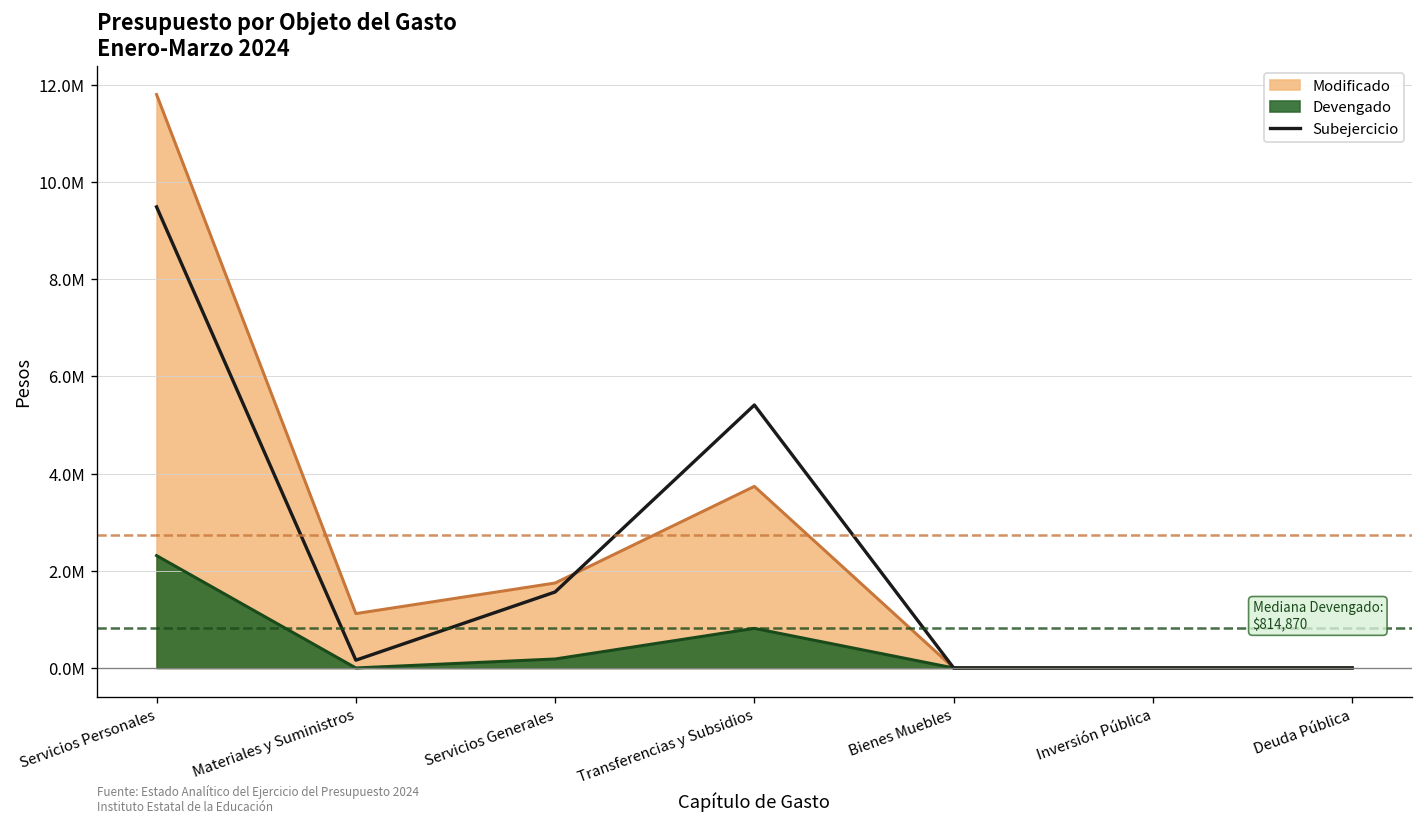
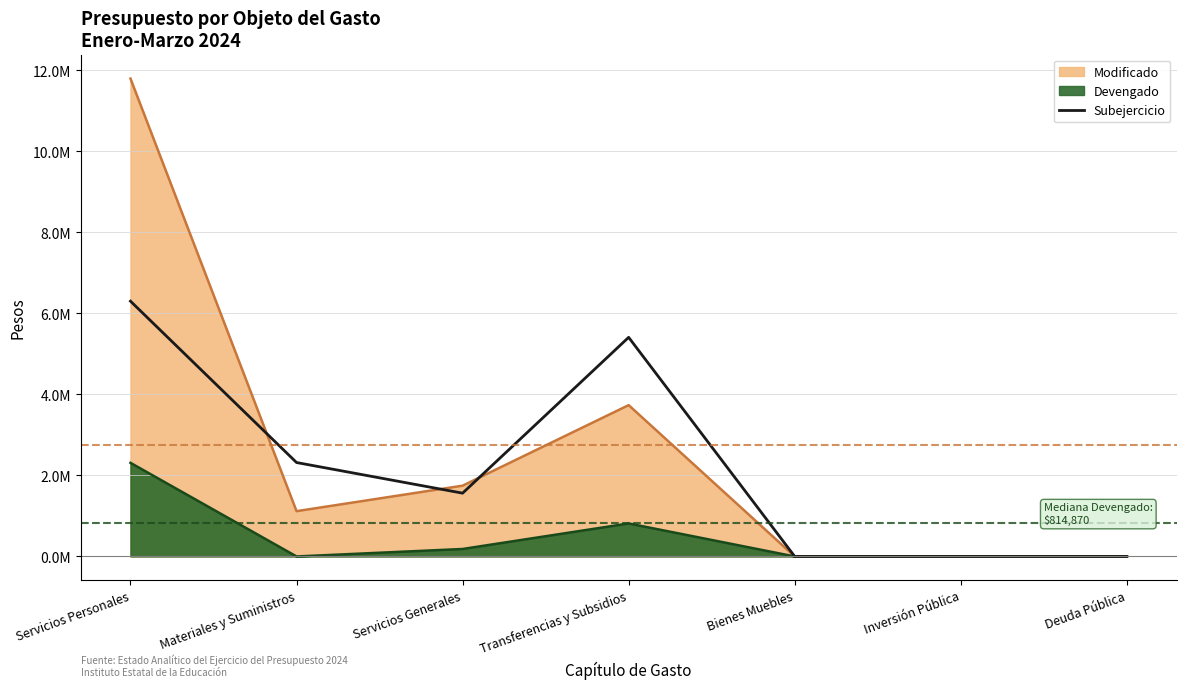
  {
    "Modificado": {
      "Servicios Personales": 11800000,
      "Materiales y Suministros": 1100000,
      "Servicios Generales": 1700000,
      "Transferencias y Subsidios": 3700000
    },
    "Devengado": {
      "Servicios Personales": 2300000,
      "Materiales y Suministros": 0,
      "Servicios Generales": 200000,
      "Transferencias y Subsidios": 800000
    },
    "Subejercicio": {
-     "Servicios Personales": 9500000,
-     "Materiales y Suministros": 200000,
+     "Servicios Personales": 6300000,
+     "Materiales y Suministros": 2300000,
      "Servicios Generales": 1600000,
      "Transferencias y Subsidios": 5400000
    }
  }
